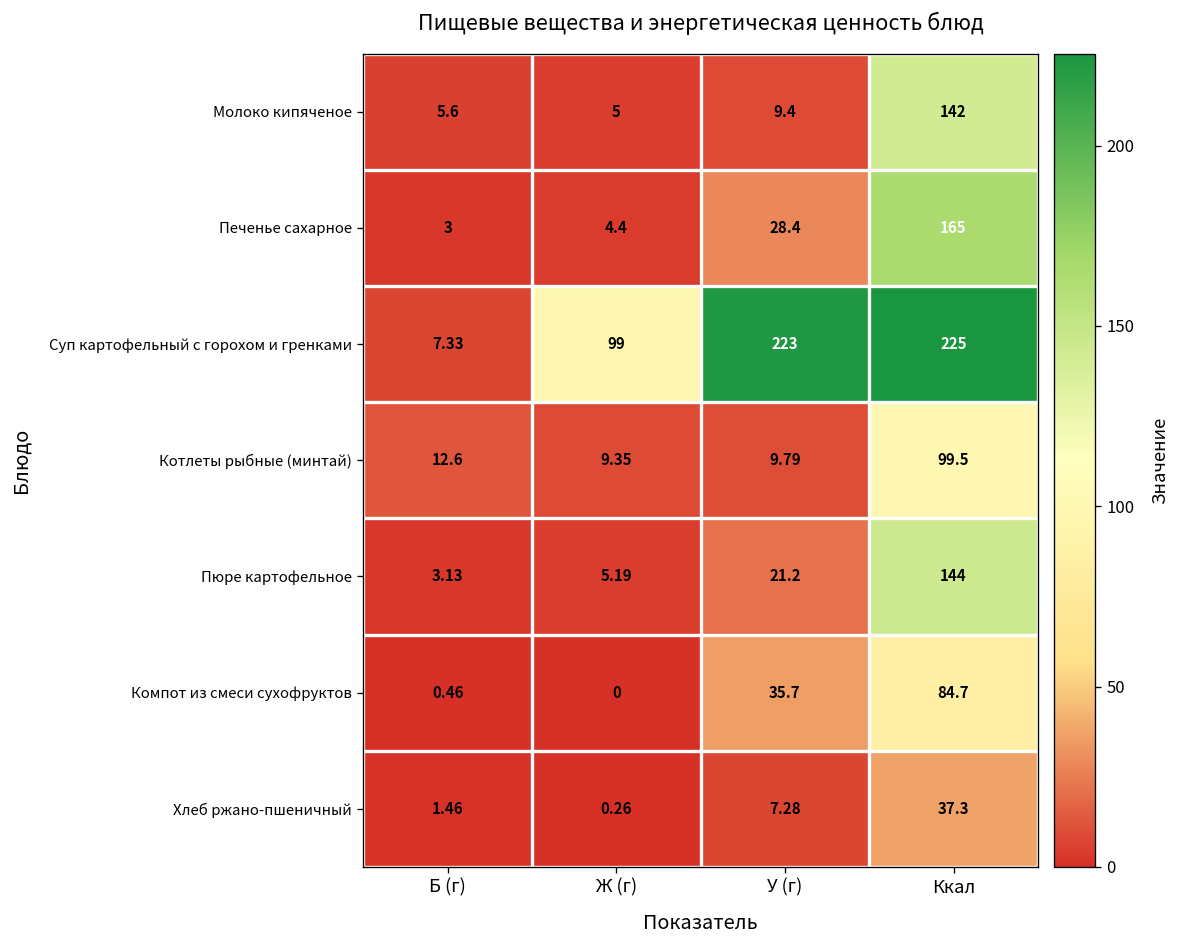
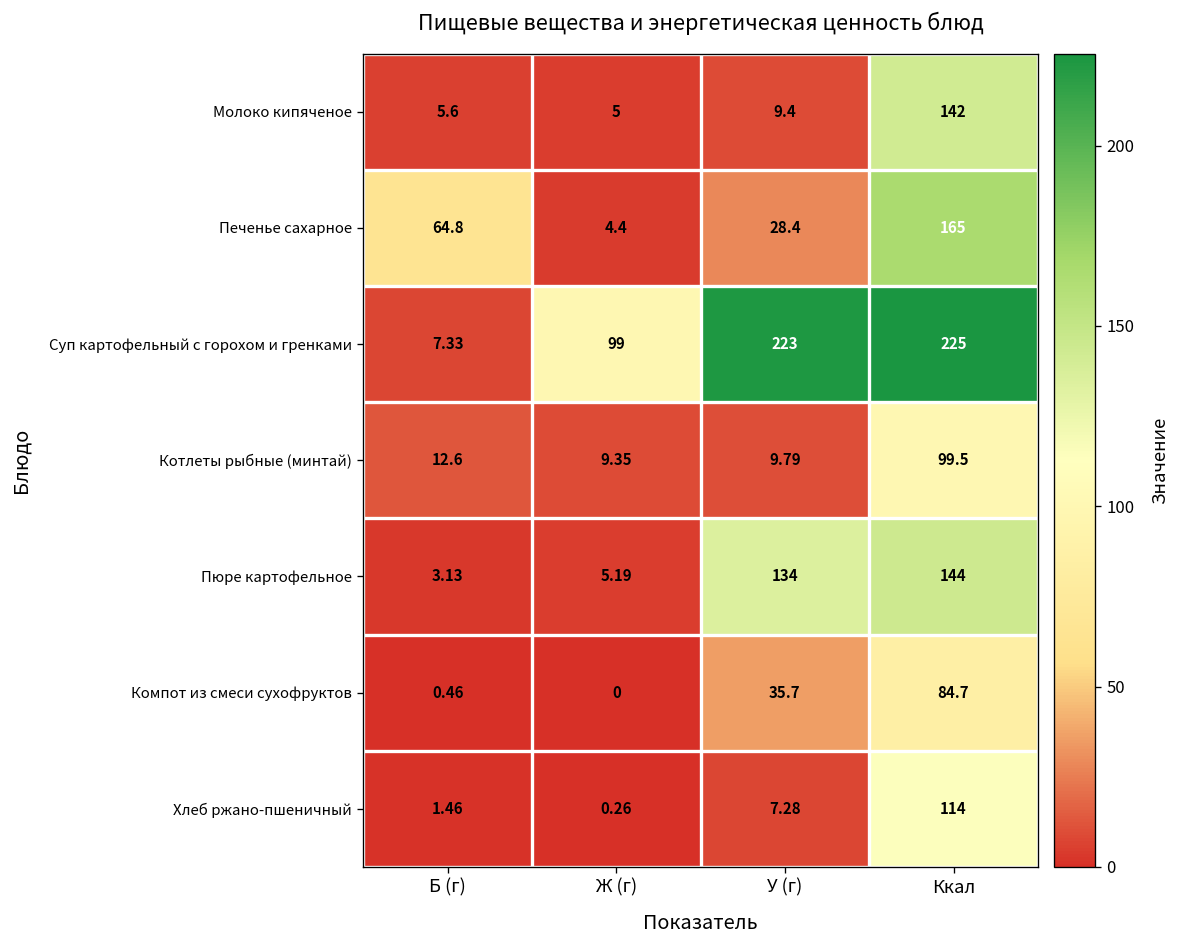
  {
    "Молоко кипяченое": {
      "Б (г)": 5.6,
      "Ж (г)": 5,
      "У (г)": 9.4,
      "Ккал": 142
    },
    "Печенье сахарное": {
-     "Б (г)": 3,
+     "Б (г)": 64.8,
      "Ж (г)": 4.4,
      "У (г)": 28.4,
      "Ккал": 165
    },
    "Суп картофельный с горохом и гренками": {
      "Б (г)": 7.33,
      "Ж (г)": 99,
      "У (г)": 223,
      "Ккал": 225
    },
    "Котлеты рыбные (минтай)": {
      "Б (г)": 12.6,
      "Ж (г)": 9.35,
      "У (г)": 9.79,
      "Ккал": 99.5
    },
    "Пюре картофельное": {
      "Б (г)": 3.13,
      "Ж (г)": 5.19,
-     "У (г)": 21.2,
+     "У (г)": 134,
      "Ккал": 144
    },
    "Компот из смеси сухофруктов": {
      "Б (г)": 0.46,
      "Ж (г)": 0,
      "У (г)": 35.7,
      "Ккал": 84.7
    },
    "Хлеб ржано-пшеничный": {
      "Б (г)": 1.46,
      "Ж (г)": 0.26,
      "У (г)": 7.28,
-     "Ккал": 37.3
+     "Ккал": 114
    }
  }
